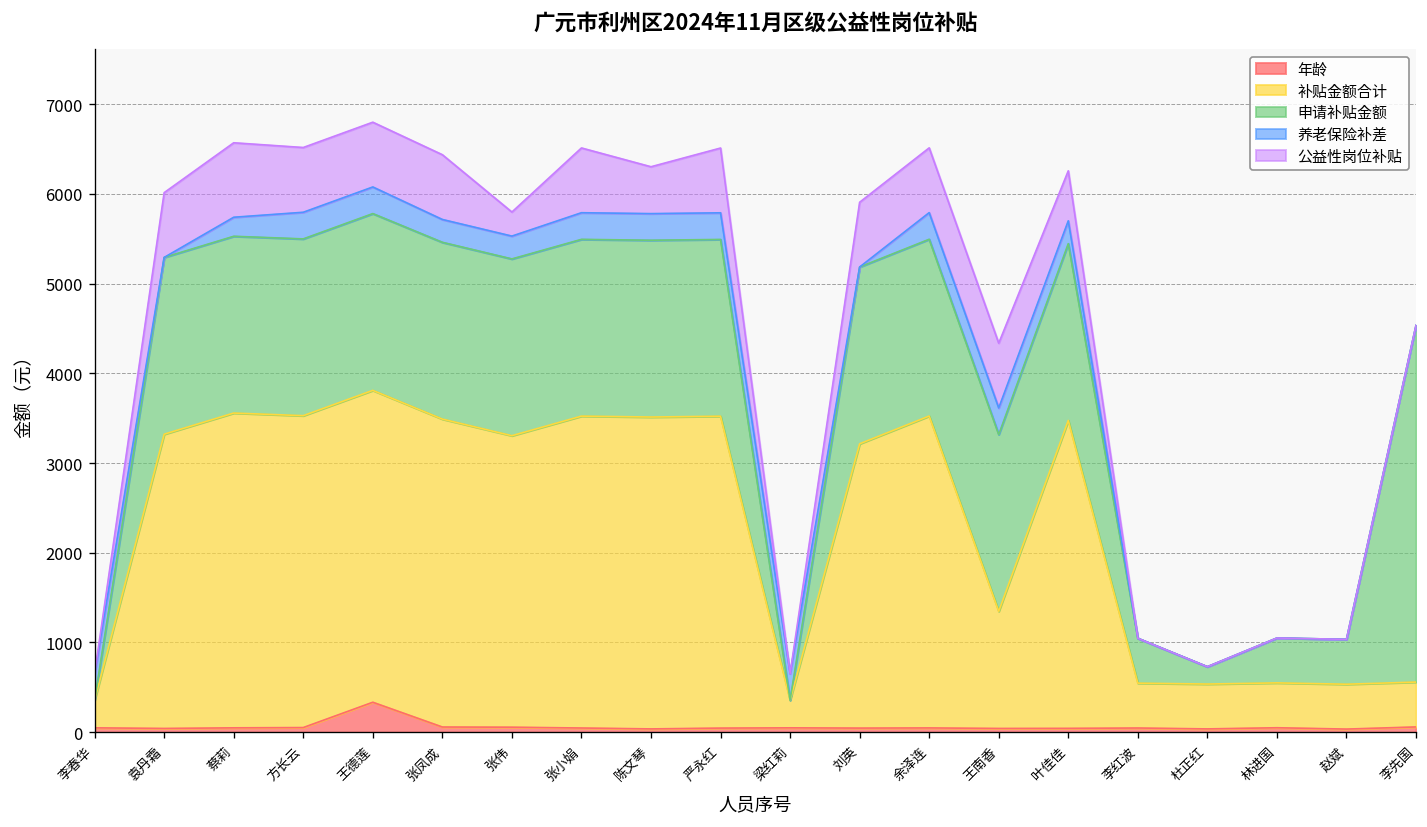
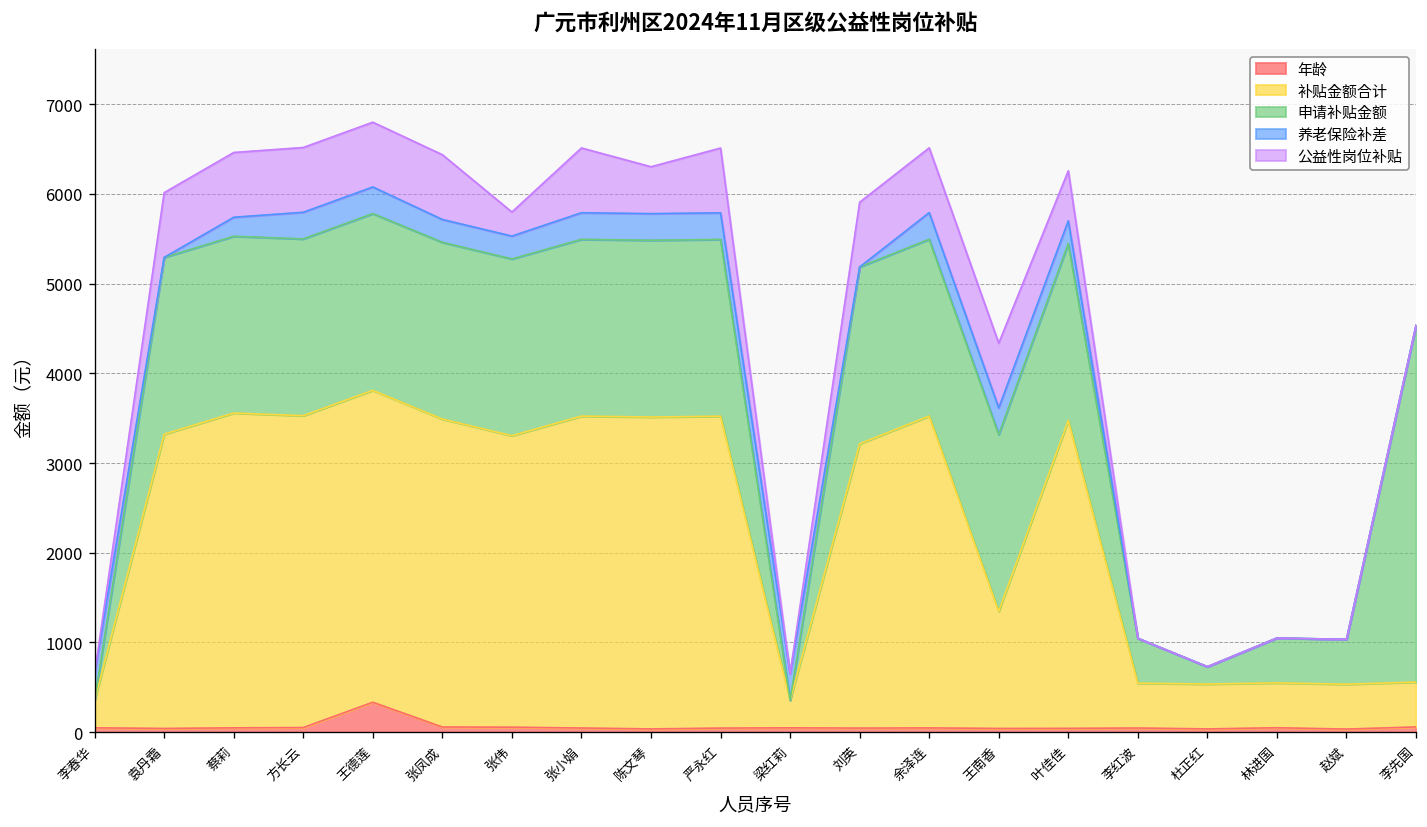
  {
    "年龄": {
      "李春华": 0,
      "袁丹霜": 0,
      "蔡莉": 0,
      "方长云": 100,
      "王德莲": 300,
      "张凤成": 100,
      "张伟": 100,
      "张小娟": 0,
      "陈文琴": 0,
      "严永红": 0,
      "梁红莉": 0,
      "刘英": 0,
      "余泽连": 0,
      "王南香": 0,
      "叶佳佳": 0,
      "李红波": 0,
      "杜正红": 0,
      "林进国": 100,
      "赵斌": 0,
      "李先国": 100
    },
    "补贴金额合计": {
      "袁丹霜": 3300,
      "蔡莉": 3500,
      "方长云": 3500,
      "王德莲": 3500,
      "张凤成": 3400,
      "张伟": 3200,
      "张小娟": 3500,
      "陈文琴": 3500,
      "严永红": 3500,
      "刘英": 3200,
      "余泽连": 3500,
      "王南香": 1300,
      "叶佳佳": 3400,
      "李红波": 500,
      "杜正红": 500,
      "林进国": 500,
      "赵斌": 500,
      "李先国": 500
    },
    "申请补贴金额": {
      "蔡莉": 2000,
      "方长云": 2000,
      "王德莲": 2000,
      "张凤成": 2000,
      "张伟": 2000,
      "张小娟": 2000,
      "陈文琴": 2000,
      "严永红": 2000,
      "余泽连": 2000,
      "王南香": 2000,
      "叶佳佳": 2000
    },
    "养老保险补差": {
      "蔡莉": 200,
      "方长云": 300,
      "王德莲": 300,
      "张凤成": 300,
      "张伟": 300,
      "张小娟": 300,
      "陈文琴": 300,
      "严永红": 300,
      "余泽连": 300,
      "王南香": 300,
      "叶佳佳": 300
    },
    "公益性岗位补贴": {
      "袁丹霜": 700,
-     "蔡莉": 800,
+     "蔡莉": 700,
      "方长云": 700,
      "王德莲": 700,
      "张凤成": 700,
      "张伟": 300,
      "张小娟": 700,
      "陈文琴": 500,
      "严永红": 700,
      "刘英": 700,
      "余泽连": 700,
      "王南香": 700,
      "叶佳佳": 600
    }
  }
